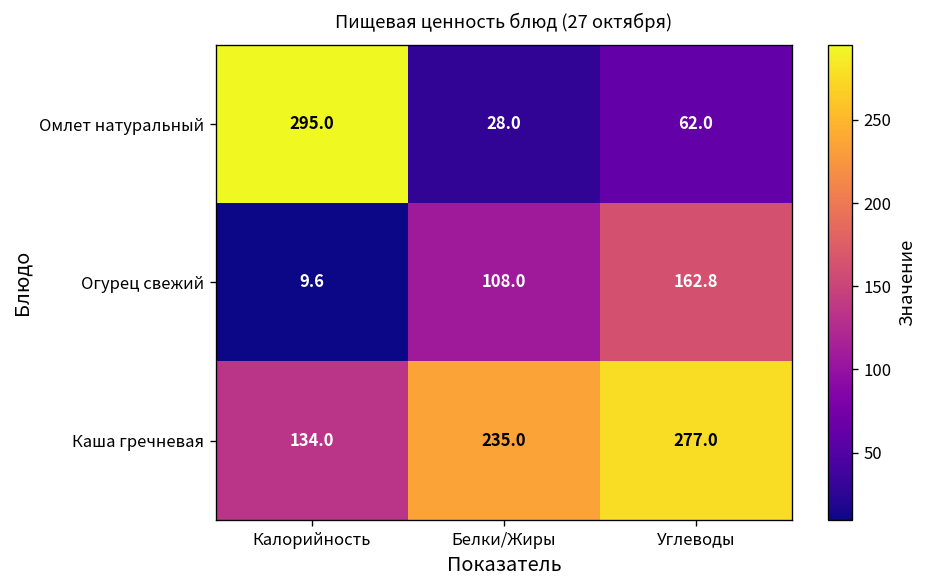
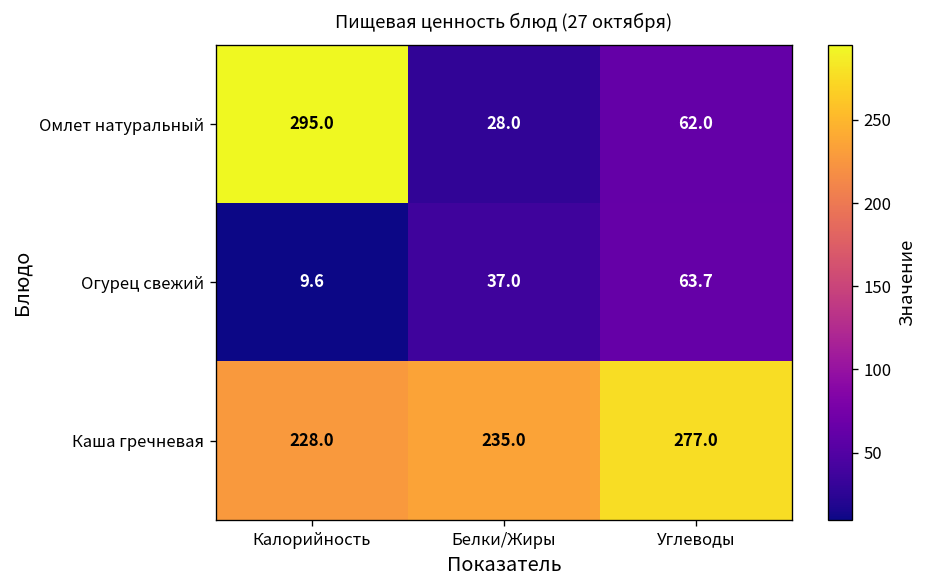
  {
    "Омлет натуральный": {
      "Калорийность": 295.0,
      "Белки/Жиры": 28.0,
      "Углеводы": 62.0
    },
    "Огурец свежий": {
      "Калорийность": 9.6,
-     "Белки/Жиры": 108.0,
-     "Углеводы": 162.8
+     "Белки/Жиры": 37.0,
+     "Углеводы": 63.7
    },
    "Каша гречневая": {
-     "Калорийность": 134.0,
+     "Калорийность": 228.0,
      "Белки/Жиры": 235.0,
      "Углеводы": 277.0
    }
  }
